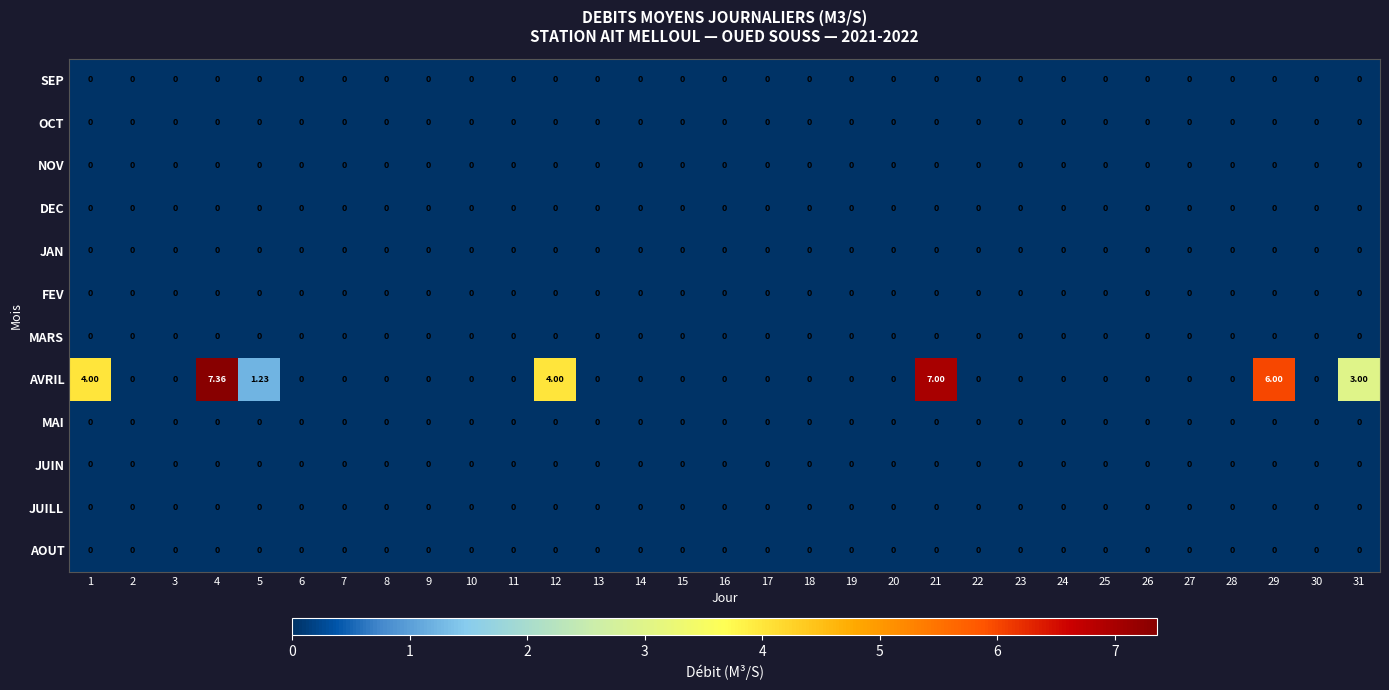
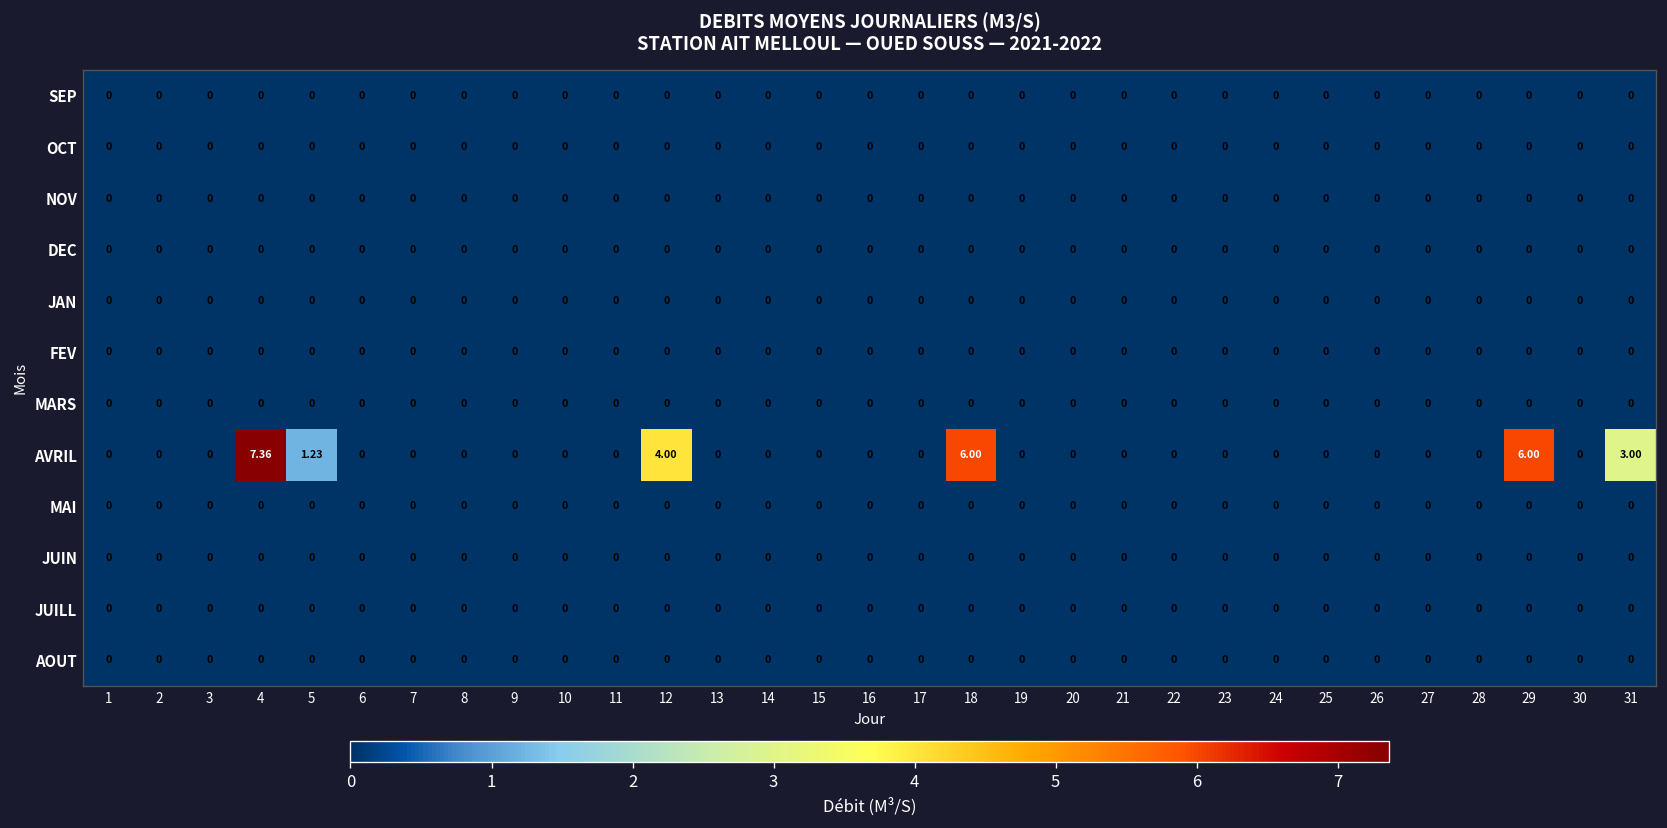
  {
    "AVRIL": {
-     "1": 4.00,
+     "1": 0,
      "2": 0,
      "3": 0,
      "4": 7.36,
      "5": 1.23,
      "6": 0,
      "7": 0,
      "8": 0,
      "9": 0,
      "10": 0,
      "11": 0,
      "12": 4.00,
      "13": 0,
      "14": 0,
      "15": 0,
      "16": 0,
      "17": 0,
-     "18": 0,
+     "18": 6.00,
      "19": 0,
      "20": 0,
-     "21": 7.00,
+     "21": 0,
      "22": 0,
      "23": 0,
      "24": 0,
      "25": 0,
      "26": 0,
      "27": 0,
      "28": 0,
      "29": 6.00,
      "30": 0,
      "31": 3.00
    }
  }
